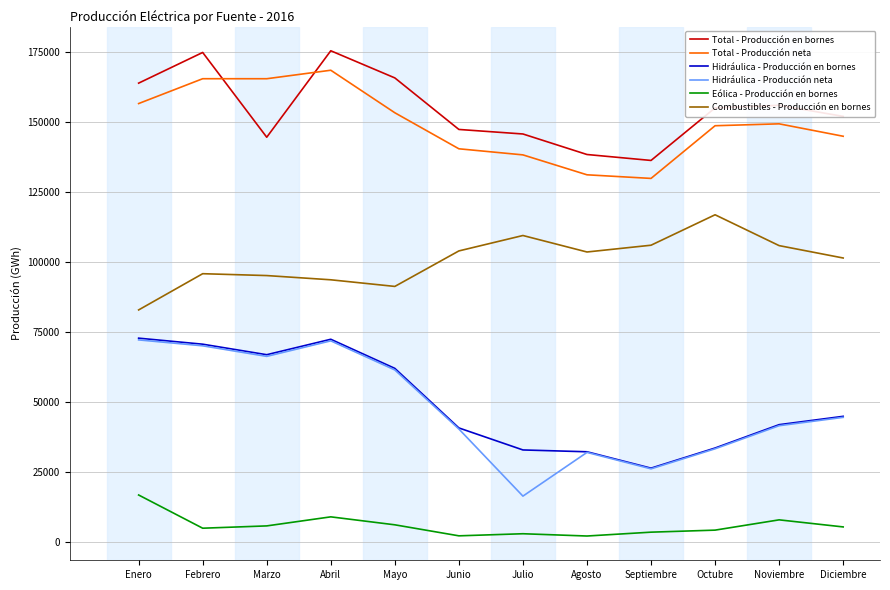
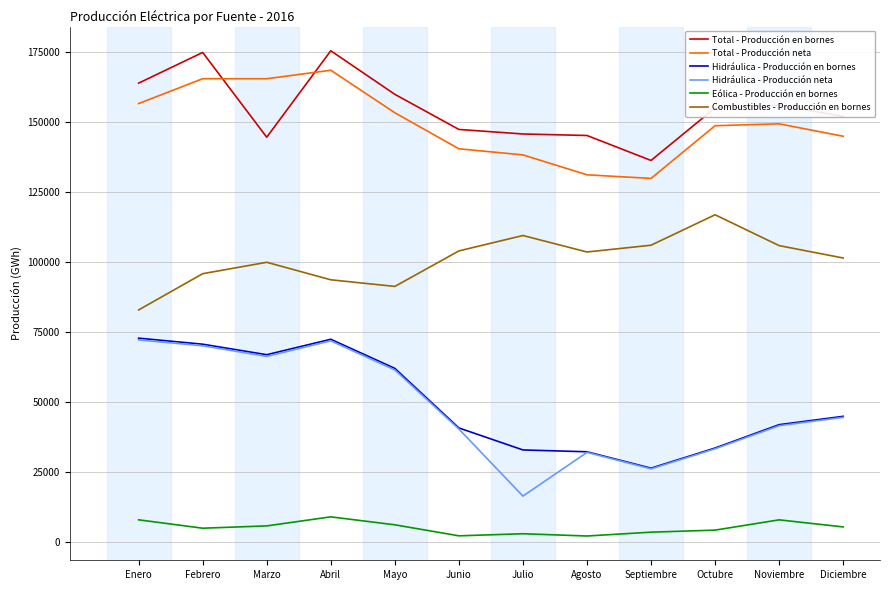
  {
    "Total - Producción en bornes": {
      "Enero": 164000,
      "Febrero": 175000,
      "Marzo": 145000,
      "Abril": 175000,
-     "Mayo": 166000,
+     "Mayo": 160000,
      "Junio": 147000,
      "Julio": 146000,
-     "Agosto": 138000,
+     "Agosto": 145000,
      "Septiembre": 136000
    },
    "Total - Producción neta": {
      "Enero": 157000,
      "Febrero": 165000,
      "Marzo": 165000,
      "Abril": 168000,
      "Mayo": 153000,
      "Junio": 140000,
      "Julio": 138000,
      "Agosto": 131000,
      "Septiembre": 130000,
      "Octubre": 149000,
      "Noviembre": 149000,
      "Diciembre": 145000
    },
    "Hidráulica - Producción en bornes": {
      "Julio": 33000
    },
    "Hidráulica - Producción neta": {
      "Julio": 16000
    },
    "Eólica - Producción en bornes": {
-     "Enero": 17000,
+     "Enero": 8000,
      "Febrero": 5000,
      "Marzo": 6000,
      "Abril": 9000,
      "Mayo": 6000,
      "Junio": 2000,
      "Julio": 3000,
      "Agosto": 2000,
      "Septiembre": 4000,
      "Octubre": 4000,
      "Noviembre": 8000,
      "Diciembre": 5000
    },
    "Combustibles - Producción en bornes": {
      "Enero": 83000,
      "Febrero": 96000,
-     "Marzo": 95000,
+     "Marzo": 100000,
      "Abril": 94000,
      "Mayo": 91000,
      "Junio": 104000,
      "Julio": 109000,
      "Agosto": 104000,
      "Septiembre": 106000,
      "Octubre": 117000,
      "Noviembre": 106000,
      "Diciembre": 101000
    }
  }
